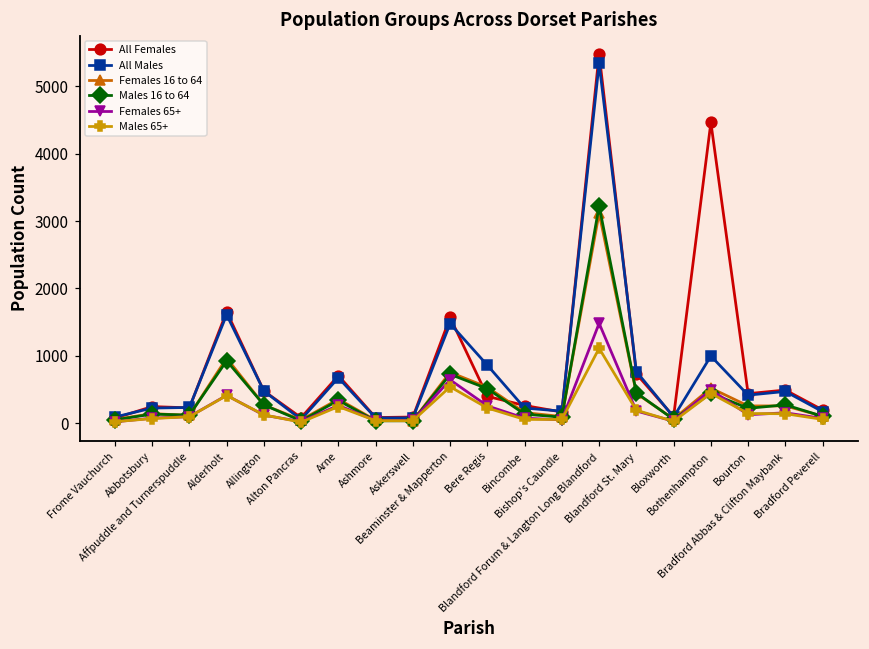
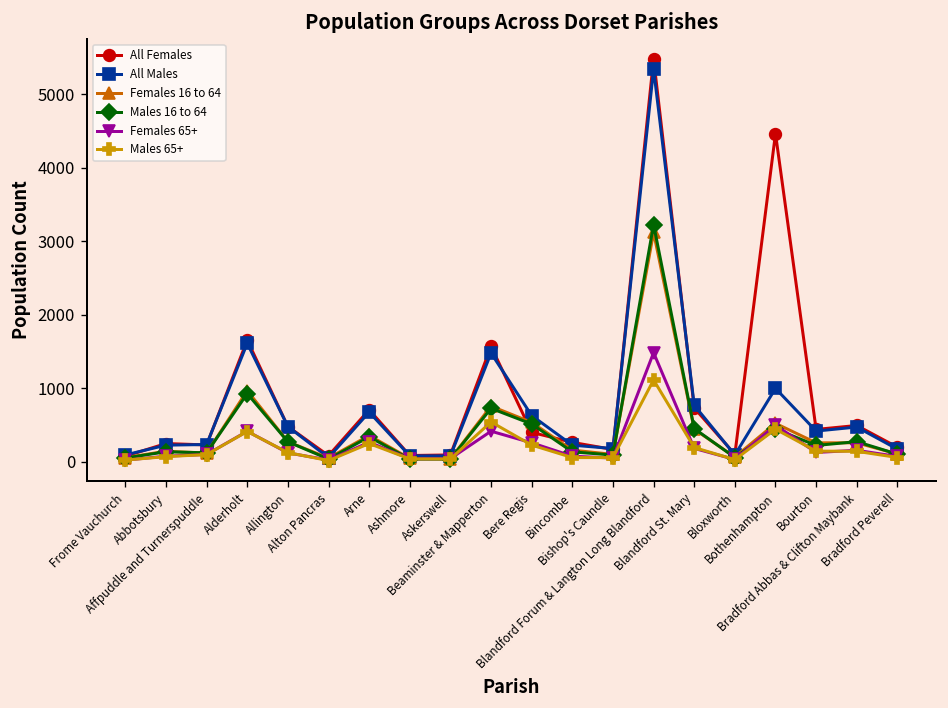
  {
    "All Females": {
      "Alderholt": 1700,
      "Beaminster & Mapperton": 1600,
      "Bere Regis": 400,
      "Blandford Forum & Langton Long Blandford": 5500,
      "Bothenhampton": 4500
    },
    "All Males": {
      "Alderholt": 1600,
      "Beaminster & Mapperton": 1500,
-     "Bere Regis": 900,
+     "Bere Regis": 600,
      "Blandford Forum & Langton Long Blandford": 5300,
      "Bothenhampton": 1000
    },
    "Males 16 to 64": {
      "Blandford Forum & Langton Long Blandford": 3200
    },
    "Females 65+": {
-     "Beaminster & Mapperton": 600,
+     "Beaminster & Mapperton": 400,
      "Blandford Forum & Langton Long Blandford": 1500
    }
  }
